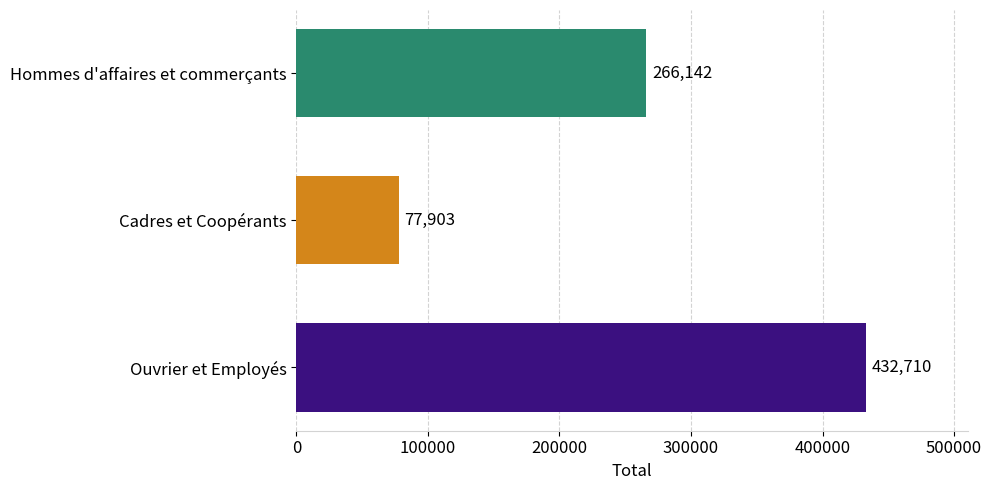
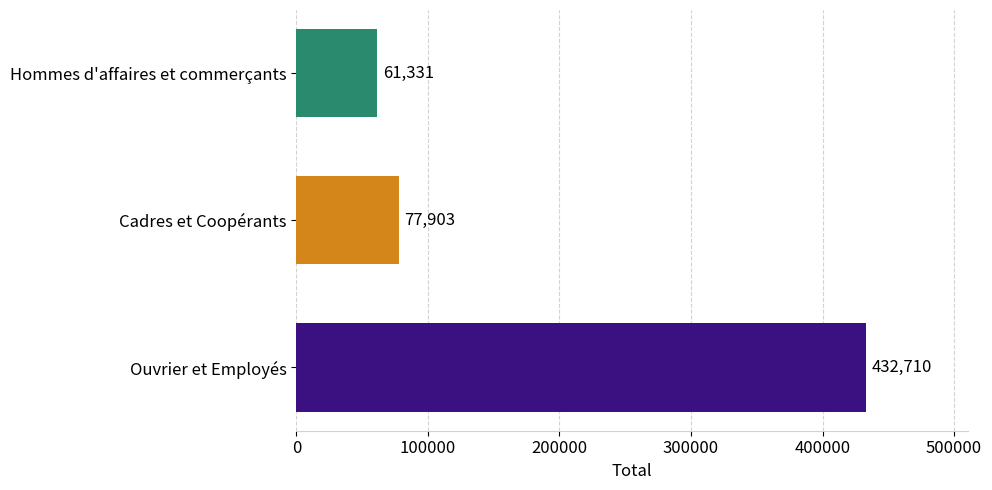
  {
-   "Hommes d'affaires et commerçants": "266,142",
+   "Hommes d'affaires et commerçants": "61,331",
    "Cadres et Coopérants": "77,903",
    "Ouvrier et Employés": "432,710"
  }
